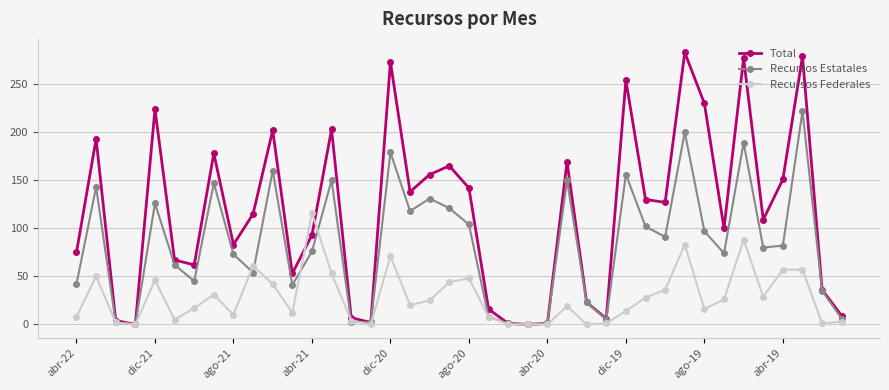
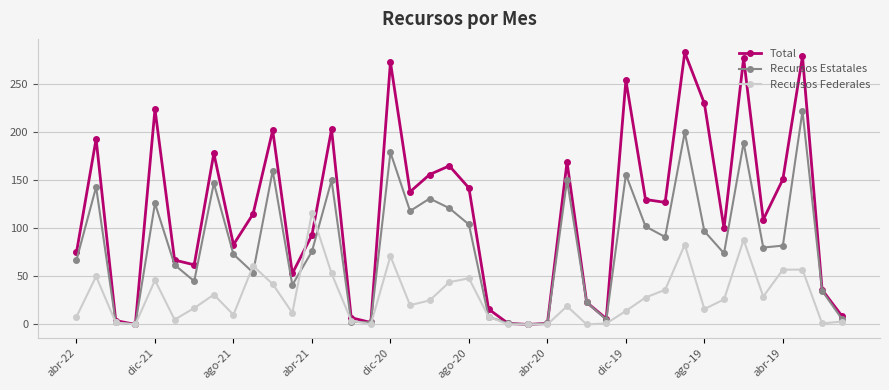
  {
    "Total": {
      "abr-22": 80,
      "dic-21": 220,
      "ago-21": 80,
      "abr-21": 90,
      "dic-20": 270,
      "ago-20": 140,
      "dic-19": 250,
      "ago-19": 230,
      "abr-19": 150
    },
    "Recursos Estatales": {
-     "abr-22": 40,
+     "abr-22": 70,
      "dic-21": 130,
      "ago-21": 70,
      "abr-21": 80,
      "dic-20": 180,
      "ago-20": 100,
      "dic-19": 160,
      "ago-19": 100,
      "abr-19": 80
    },
    "Recursos Federales": {
      "abr-22": 10,
      "dic-21": 50,
      "ago-21": 10,
      "abr-21": 120,
      "dic-20": 70,
      "ago-20": 50,
      "dic-19": 10,
      "ago-19": 20,
      "abr-19": 60
    }
  }
